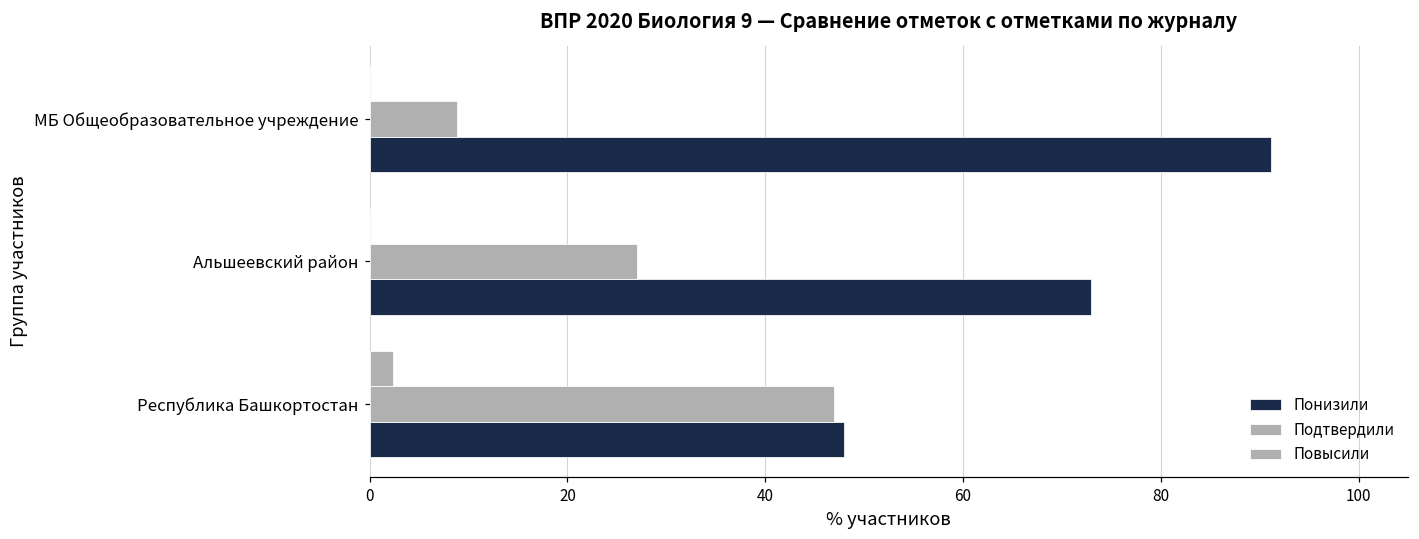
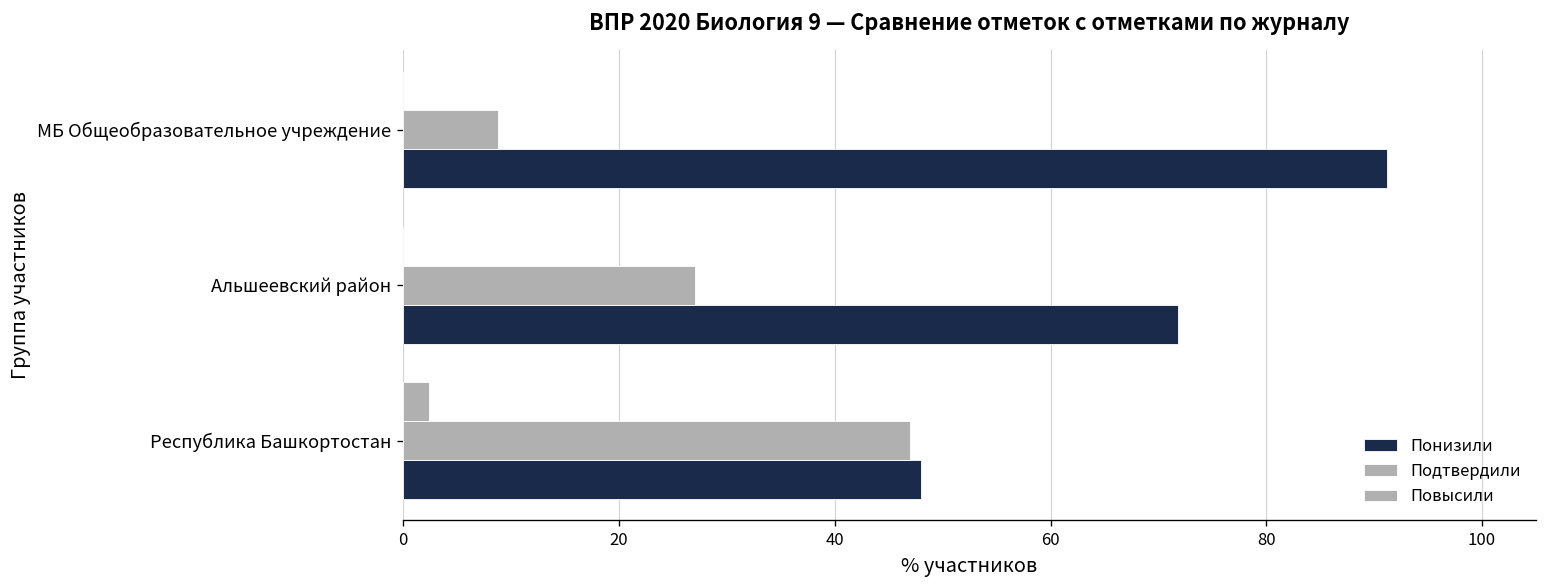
  {
    "Понизили": {
      "МБ Общеобразовательное учреждение": 91,
-     "Альшеевский район": 73,
+     "Альшеевский район": 72,
      "Республика Башкортостан": 48
    }
  }
